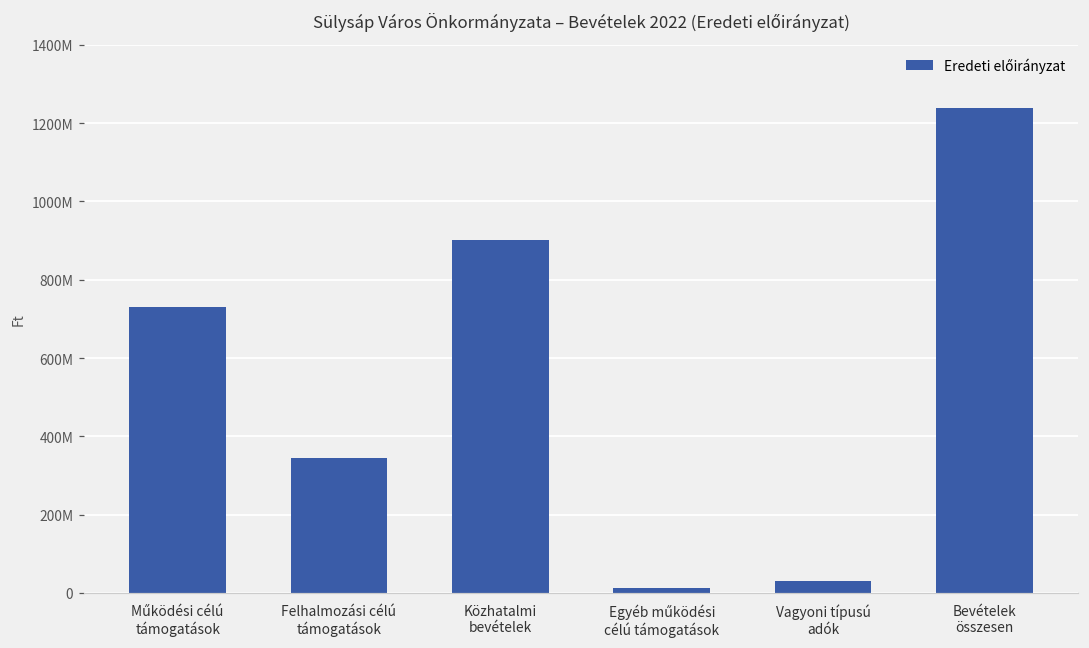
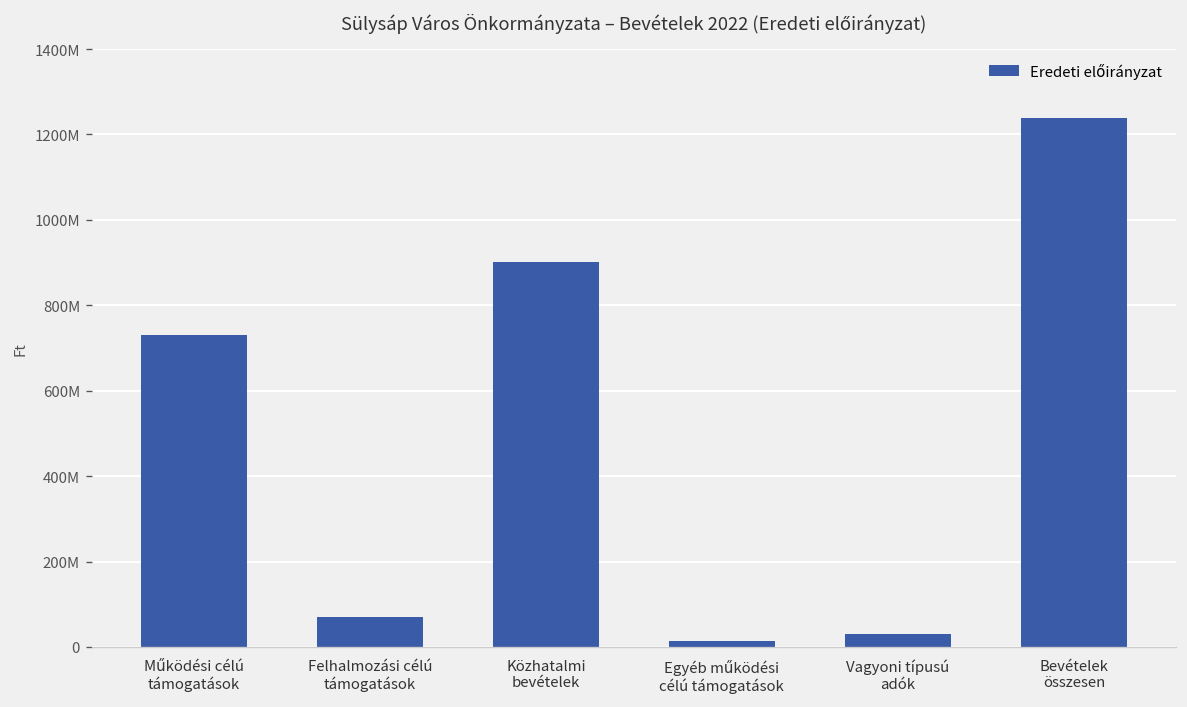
  {
    "Működési célú támogatások": 730000000,
-   "Felhalmozási célú támogatások": 350000000,
+   "Felhalmozási célú támogatások": 70000000,
    "Közhatalmi bevételek": 900000000,
    "Egyéb működési célú támogatások": 10000000,
    "Vagyoni típusú adók": 30000000,
    "Bevételek összesen": 1240000000
  }
